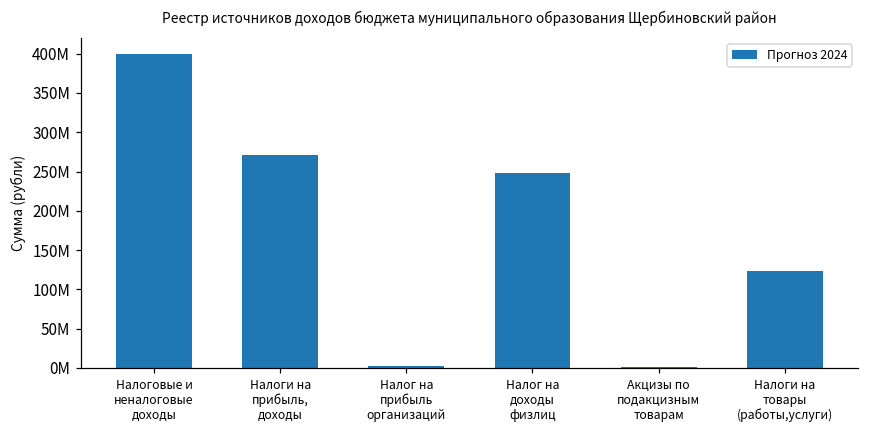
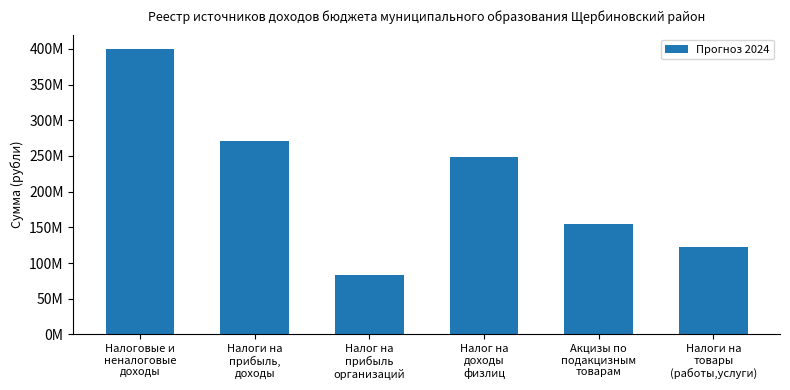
  {
    "Налоговые и неналоговые доходы": 400000000,
    "Налоги на прибыль, доходы": 270000000,
-   "Налог на прибыль организаций": 0,
+   "Налог на прибыль организаций": 80000000,
    "Налог на доходы физлиц": 250000000,
-   "Акцизы по подакцизным товарам": 0,
+   "Акцизы по подакцизным товарам": 150000000,
    "Налоги на товары (работы,услуги)": 120000000
  }
